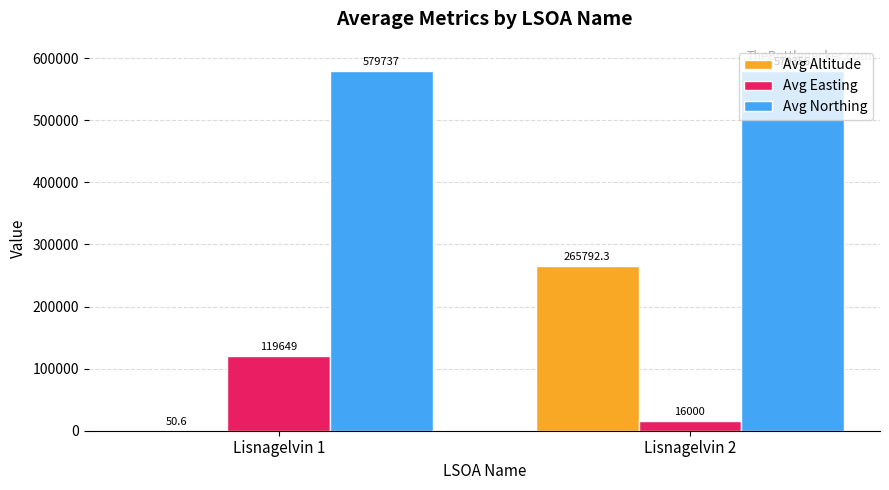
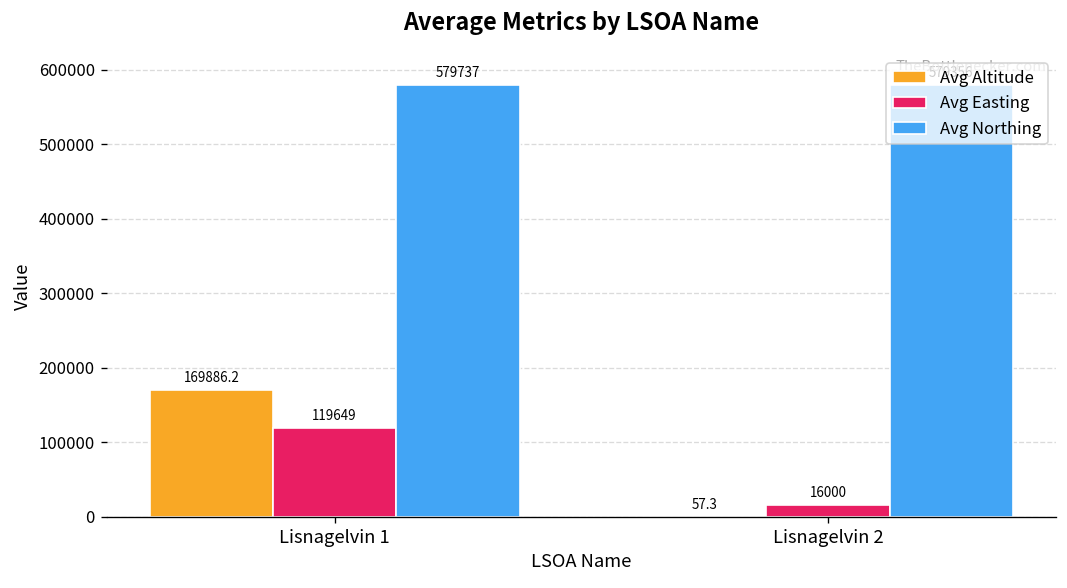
  {
    "Avg Altitude": {
-     "Lisnagelvin 1": 50.6,
-     "Lisnagelvin 2": 265792.3
+     "Lisnagelvin 1": 169886.2,
+     "Lisnagelvin 2": 57.3
    },
    "Avg Easting": {
      "Lisnagelvin 1": 119649,
      "Lisnagelvin 2": 16000
    },
    "Avg Northing": {
      "Lisnagelvin 1": 579737
    }
  }
